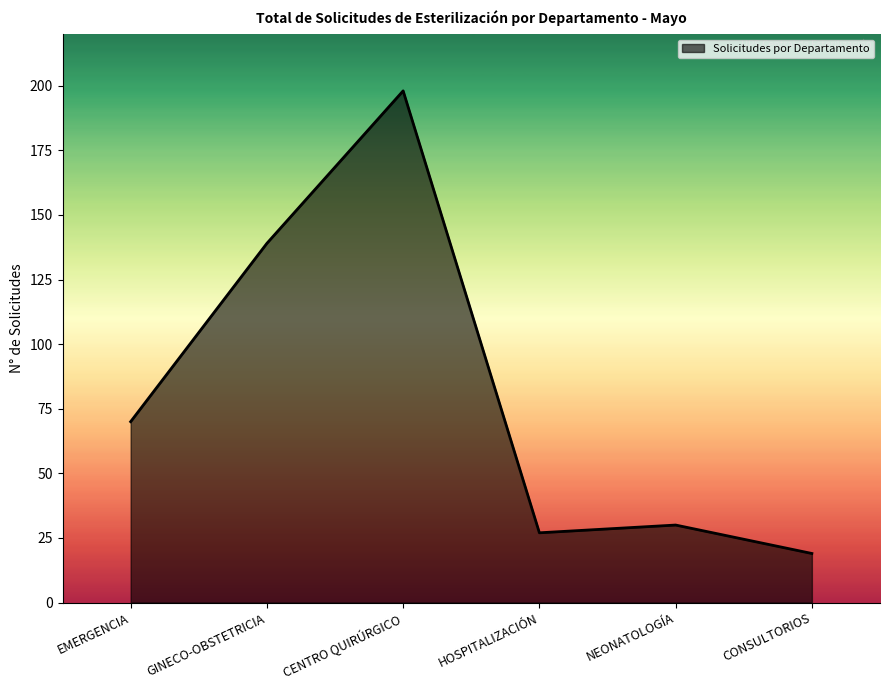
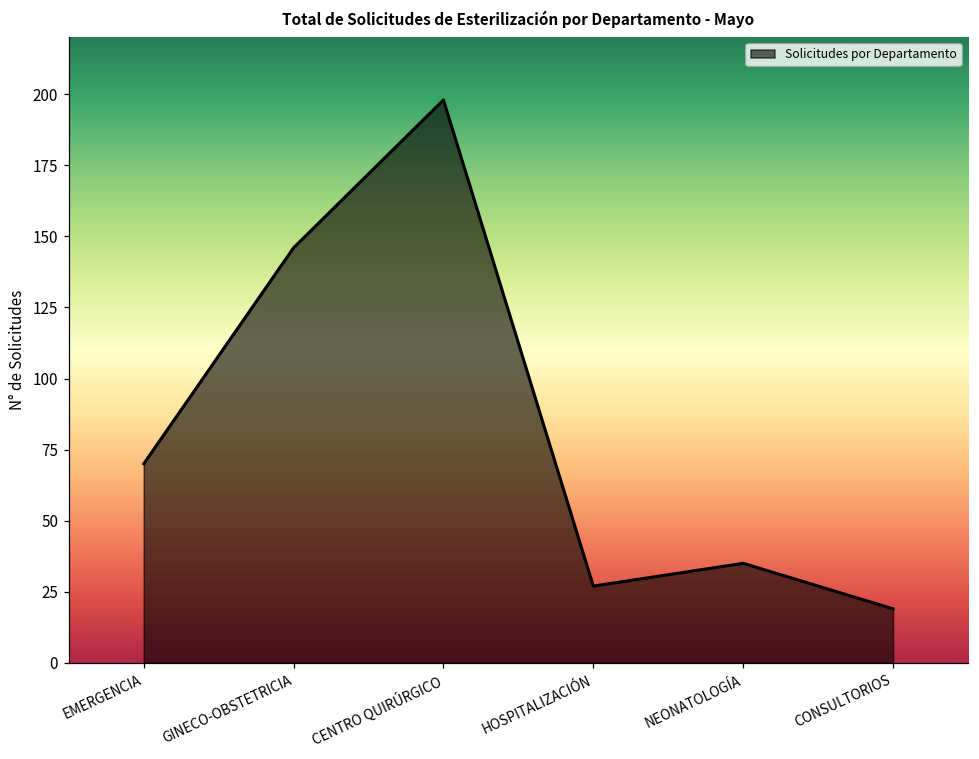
  {
    "EMERGENCIA": 70,
-   "GINECO-OBSTETRICIA": 139,
+   "GINECO-OBSTETRICIA": 146,
    "CENTRO QUIRÚRGICO": 198,
    "HOSPITALIZACIÓN": 27,
-   "NEONATOLOGÍA": 30,
+   "NEONATOLOGÍA": 35,
    "CONSULTORIOS": 19
  }
